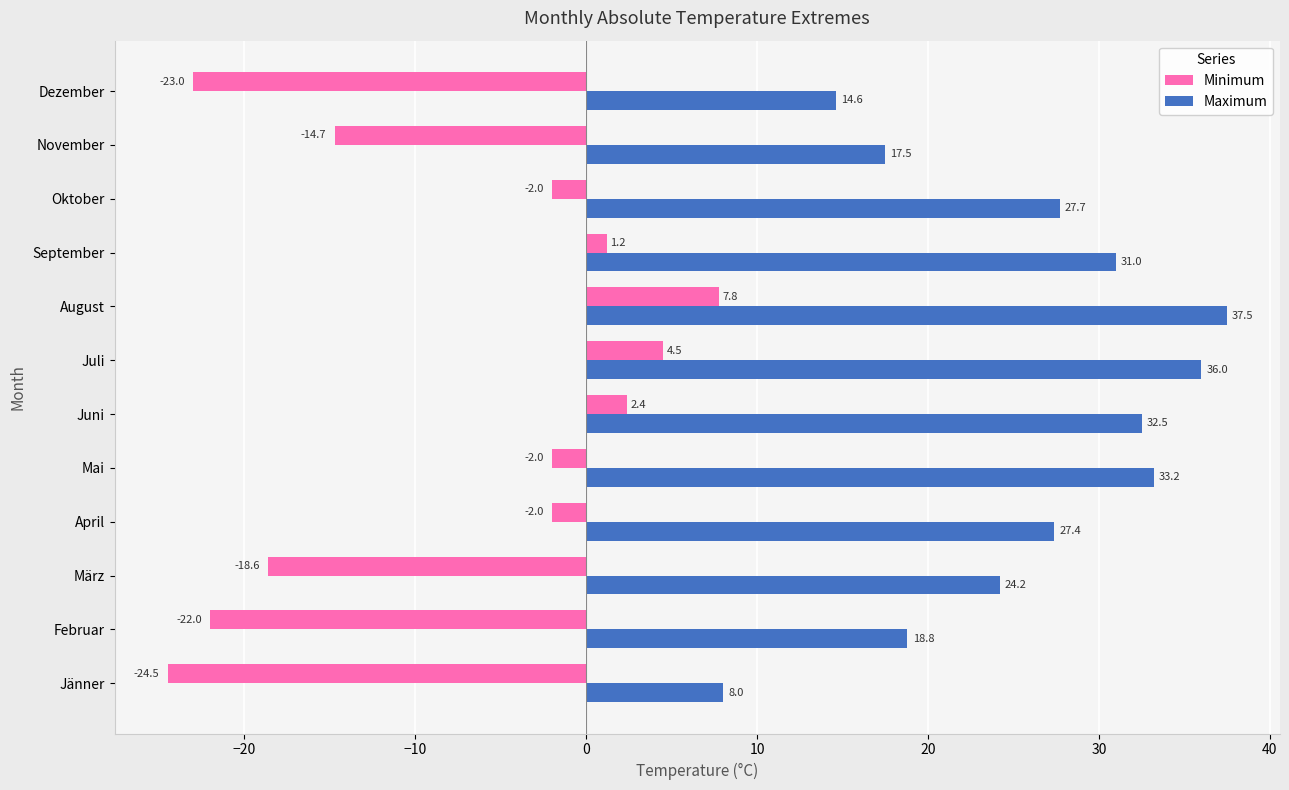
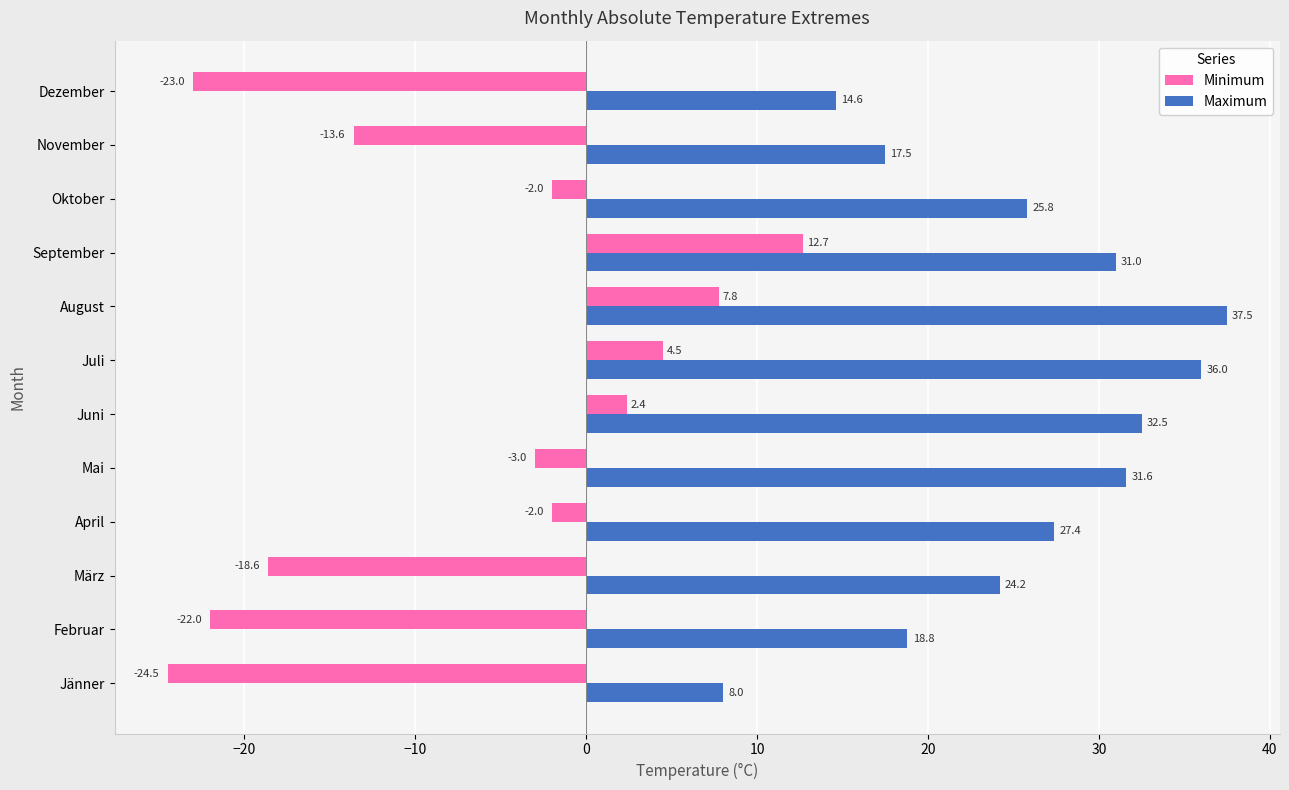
  {
    "Minimum": {
      "Dezember": -23.0,
-     "November": -14.7,
+     "November": -13.6,
      "Oktober": -2.0,
-     "September": 1.2,
+     "September": 12.7,
      "August": 7.8,
      "Juli": 4.5,
      "Juni": 2.4,
-     "Mai": -2.0,
+     "Mai": -3.0,
      "April": -2.0,
      "März": -18.6,
      "Februar": -22.0,
      "Jänner": -24.5
    },
    "Maximum": {
      "Dezember": 14.6,
      "November": 17.5,
-     "Oktober": 27.7,
+     "Oktober": 25.8,
      "September": 31.0,
      "August": 37.5,
      "Juli": 36.0,
      "Juni": 32.5,
-     "Mai": 33.2,
+     "Mai": 31.6,
      "April": 27.4,
      "März": 24.2,
      "Februar": 18.8,
      "Jänner": 8.0
    }
  }
